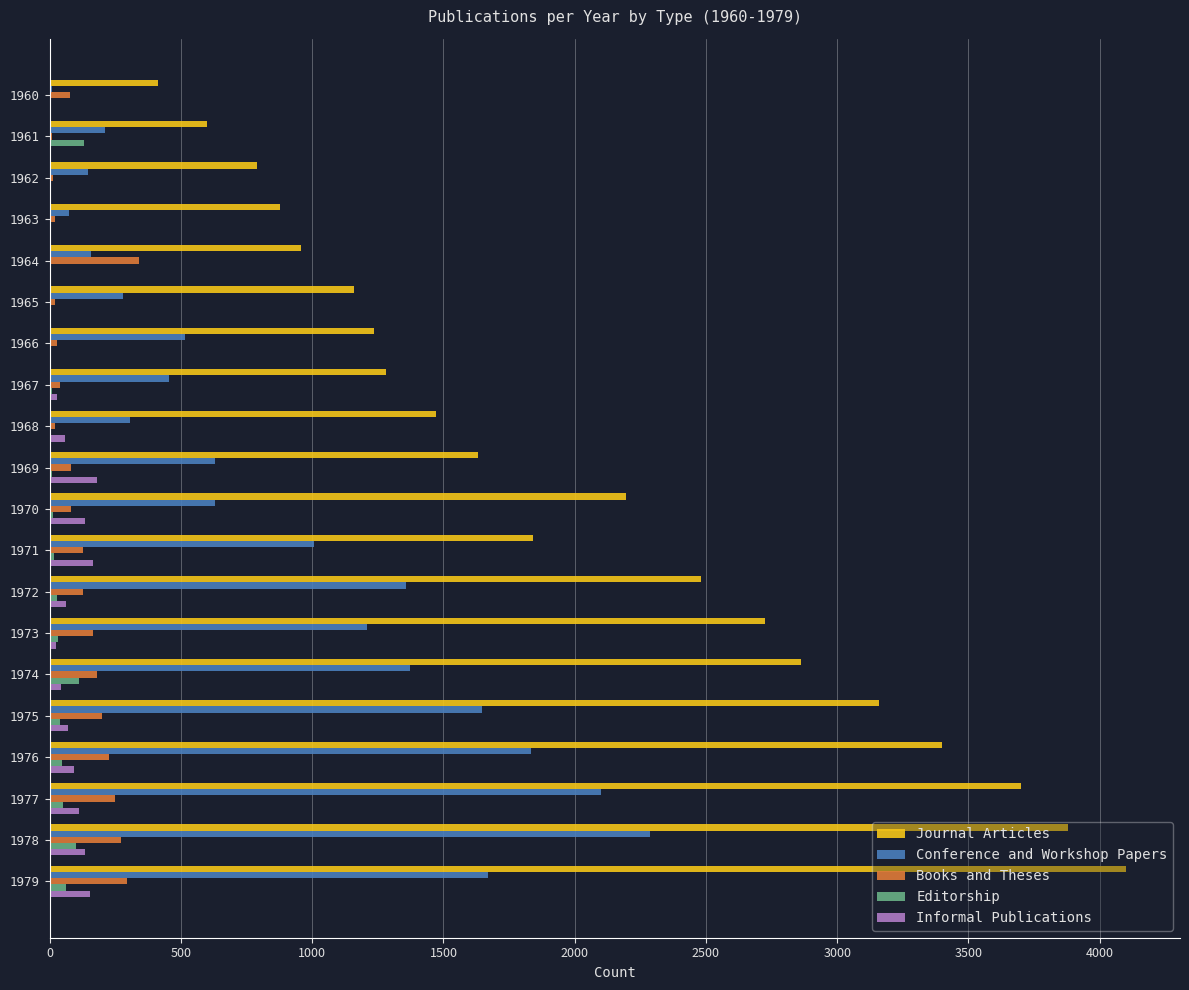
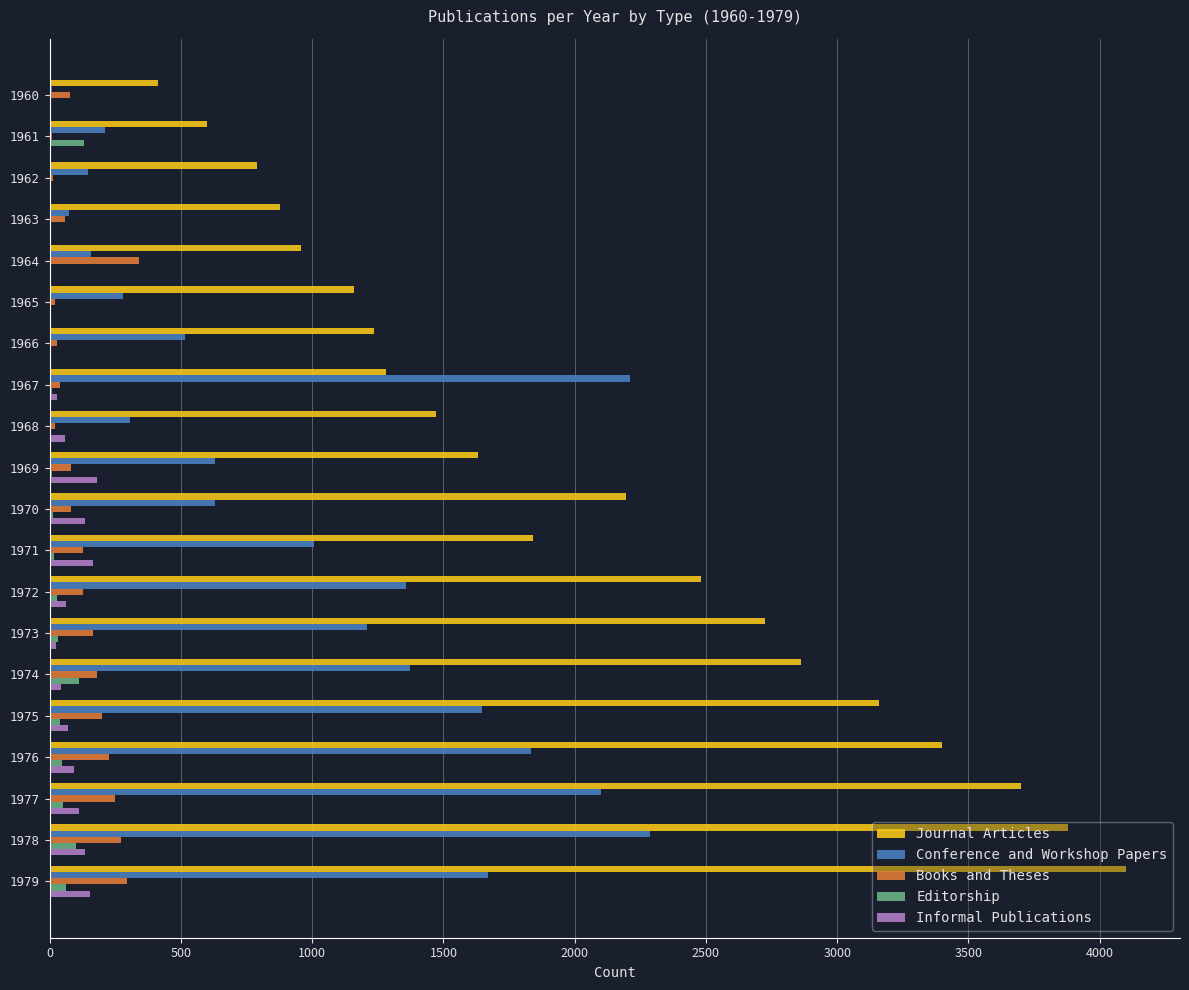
  {
    "Journal Articles": {
      "1960": 410,
      "1961": 600,
      "1962": 790,
      "1963": 880,
      "1964": 960,
      "1965": 1160,
      "1966": 1240,
      "1967": 1280,
      "1968": 1470,
      "1969": 1630,
      "1970": 2200,
      "1971": 1840,
      "1972": 2480,
      "1973": 2720,
      "1974": 2860,
      "1975": 3160,
      "1976": 3400,
      "1977": 3700
    },
    "Conference and Workshop Papers": {
      "1961": 210,
      "1962": 150,
      "1963": 80,
      "1964": 160,
      "1965": 280,
      "1966": 520,
-     "1967": 460,
+     "1967": 2210,
      "1968": 310,
      "1969": 630,
      "1970": 630,
      "1971": 1010,
      "1972": 1360,
      "1973": 1210,
      "1974": 1370,
      "1975": 1650,
      "1976": 1830,
      "1977": 2100,
      "1978": 2290,
      "1979": 1670
    },
    "Books and Theses": {
      "1960": 80,
      "1961": 10,
      "1962": 10,
-     "1963": 20,
+     "1963": 60,
      "1964": 340,
      "1965": 20,
      "1966": 30,
      "1967": 40,
      "1968": 20,
      "1969": 80,
      "1970": 80,
      "1971": 130,
      "1972": 130,
      "1973": 160,
      "1974": 180,
      "1975": 200,
      "1976": 220,
      "1977": 250,
      "1978": 270,
      "1979": 300
    },
    "Editorship": {
      "1961": 130,
      "1969": 10,
      "1970": 10,
      "1971": 20,
      "1972": 30,
      "1973": 30,
      "1974": 110,
      "1975": 40,
      "1976": 50,
      "1977": 50,
      "1978": 100,
      "1979": 60
    },
    "Informal Publications": {
      "1960": 0,
      "1961": 0,
      "1962": 0,
      "1963": 0,
      "1964": 0,
      "1965": 0,
      "1967": 30,
      "1968": 60,
      "1969": 180,
      "1970": 140,
      "1971": 160,
      "1972": 60,
      "1973": 30,
      "1974": 40,
      "1975": 70,
      "1976": 90,
      "1977": 110,
      "1978": 130,
      "1979": 160
    }
  }
